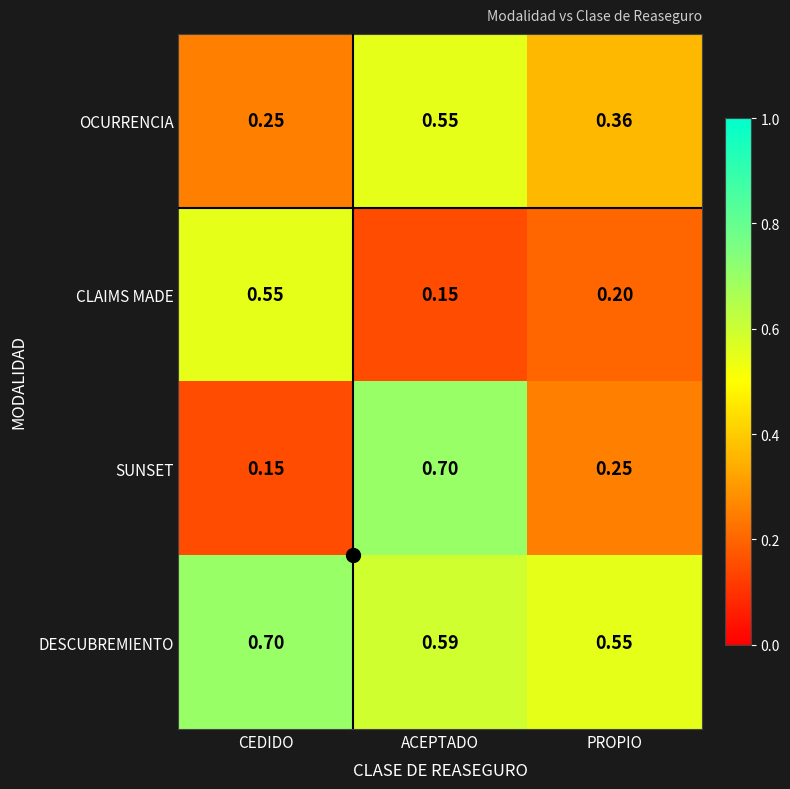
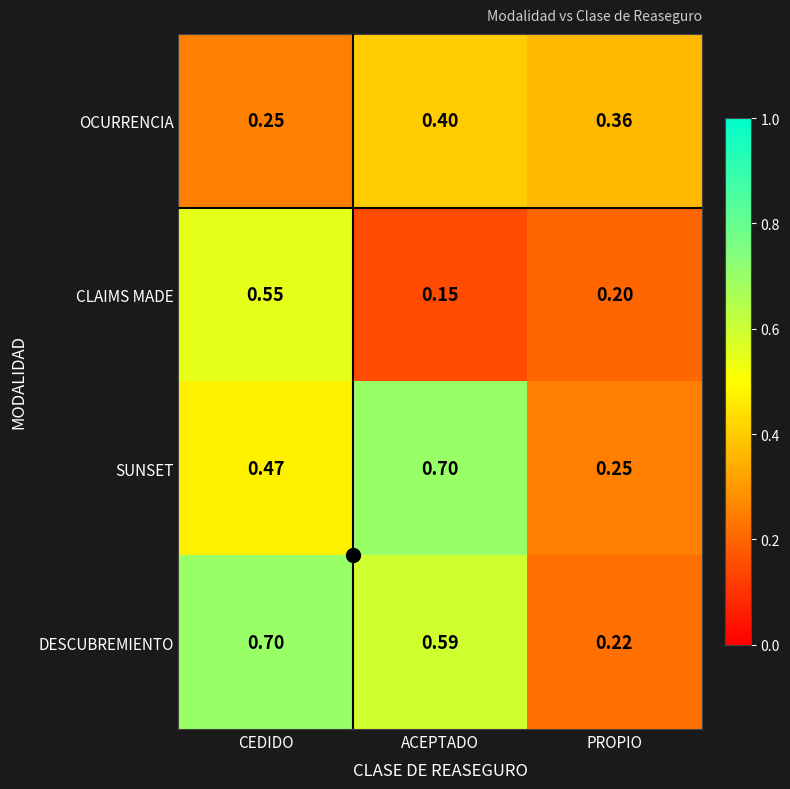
  {
    "OCURRENCIA": {
      "CEDIDO": 0.25,
-     "ACEPTADO": 0.55,
+     "ACEPTADO": 0.40,
      "PROPIO": 0.36
    },
    "CLAIMS MADE": {
      "CEDIDO": 0.55,
      "ACEPTADO": 0.15,
      "PROPIO": 0.20
    },
    "SUNSET": {
-     "CEDIDO": 0.15,
+     "CEDIDO": 0.47,
      "ACEPTADO": 0.70,
      "PROPIO": 0.25
    },
    "DESCUBREMIENTO": {
      "CEDIDO": 0.70,
      "ACEPTADO": 0.59,
-     "PROPIO": 0.55
+     "PROPIO": 0.22
    }
  }
